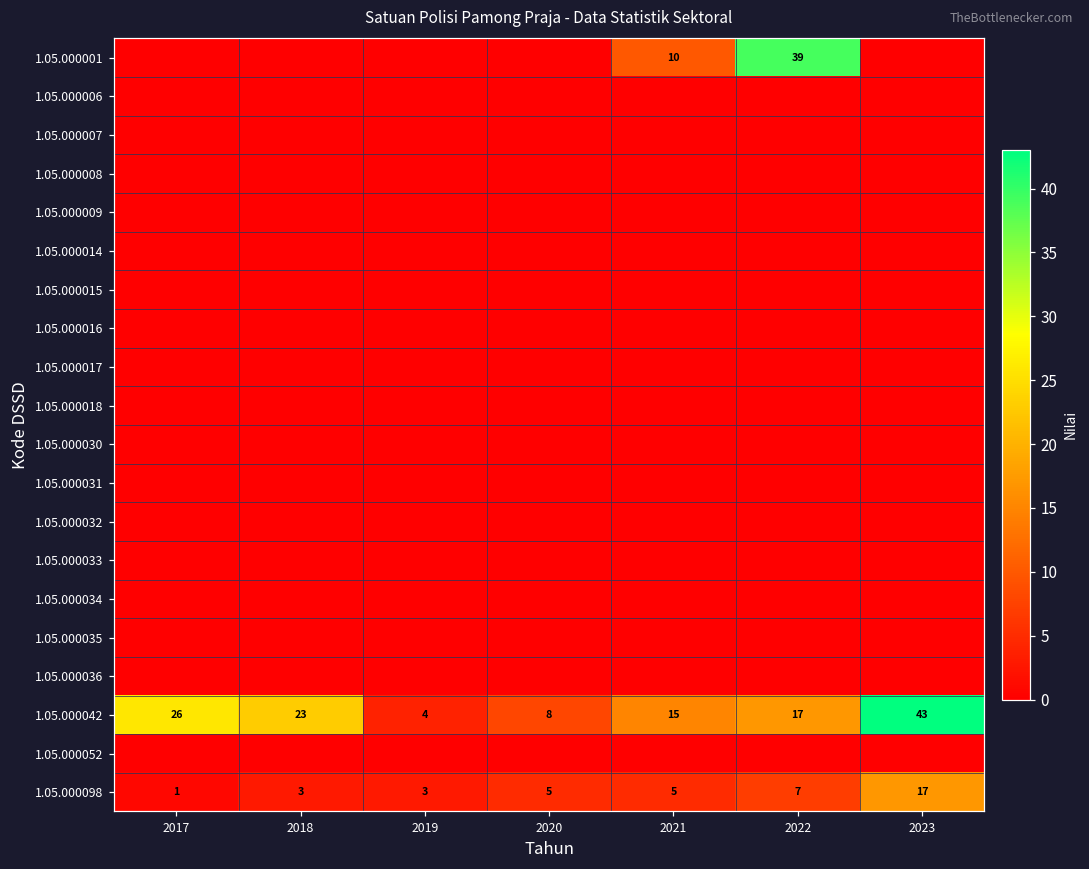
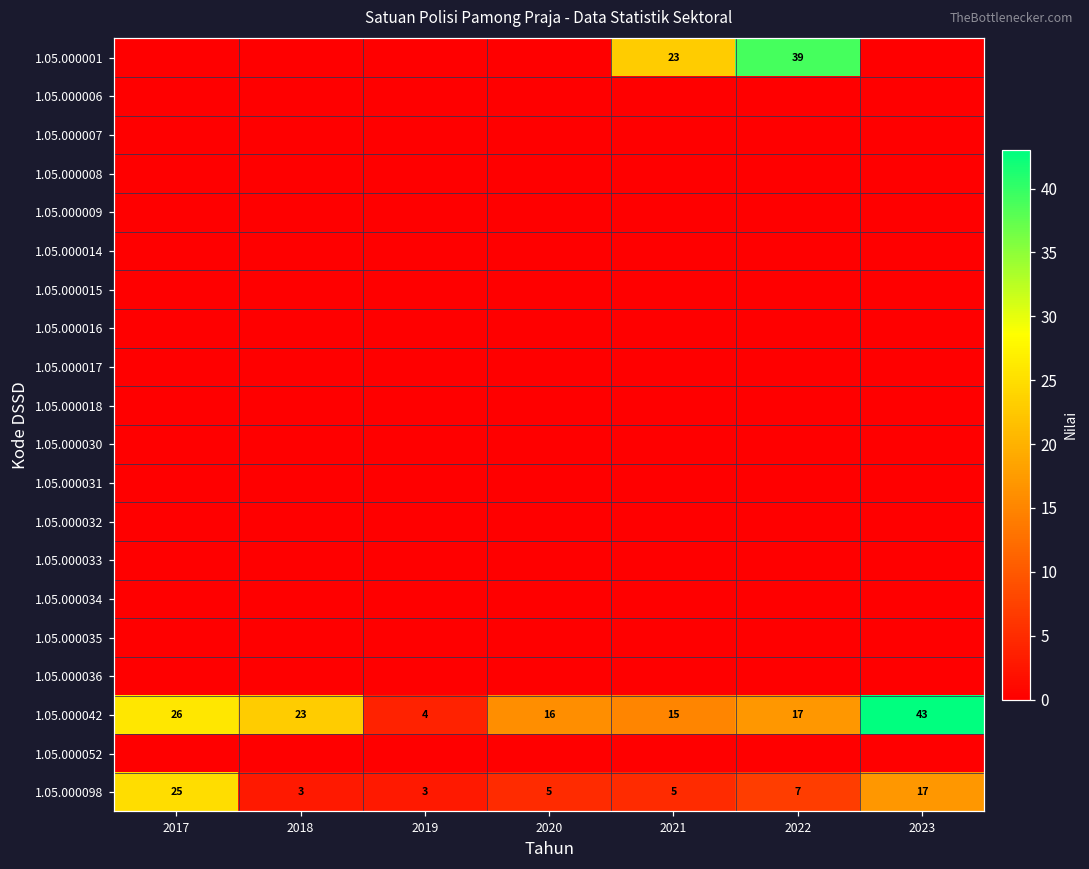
  {
    "1.05.000001": {
-     "2021": 10,
+     "2021": 23,
      "2022": 39
    },
    "1.05.000042": {
      "2017": 26,
      "2018": 23,
      "2019": 4,
-     "2020": 8,
+     "2020": 16,
      "2021": 15,
      "2022": 17,
      "2023": 43
    },
    "1.05.000098": {
-     "2017": 1,
+     "2017": 25,
      "2018": 3,
      "2019": 3,
      "2020": 5,
      "2021": 5,
      "2022": 7,
      "2023": 17
    }
  }
